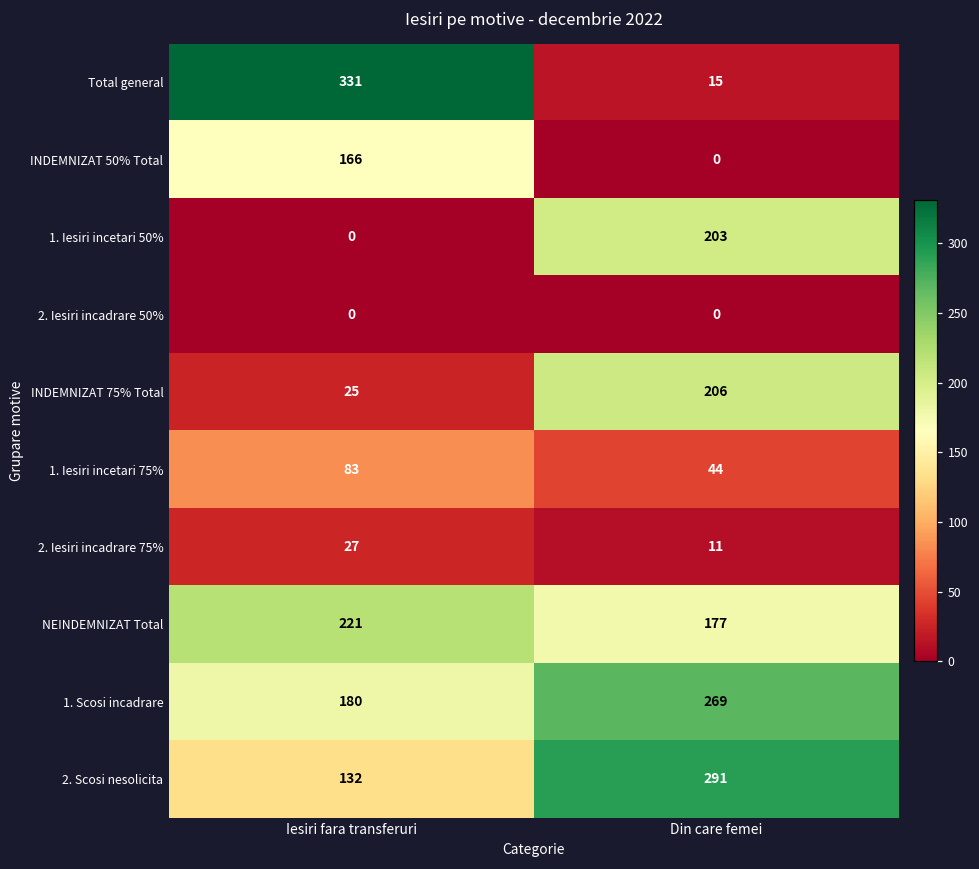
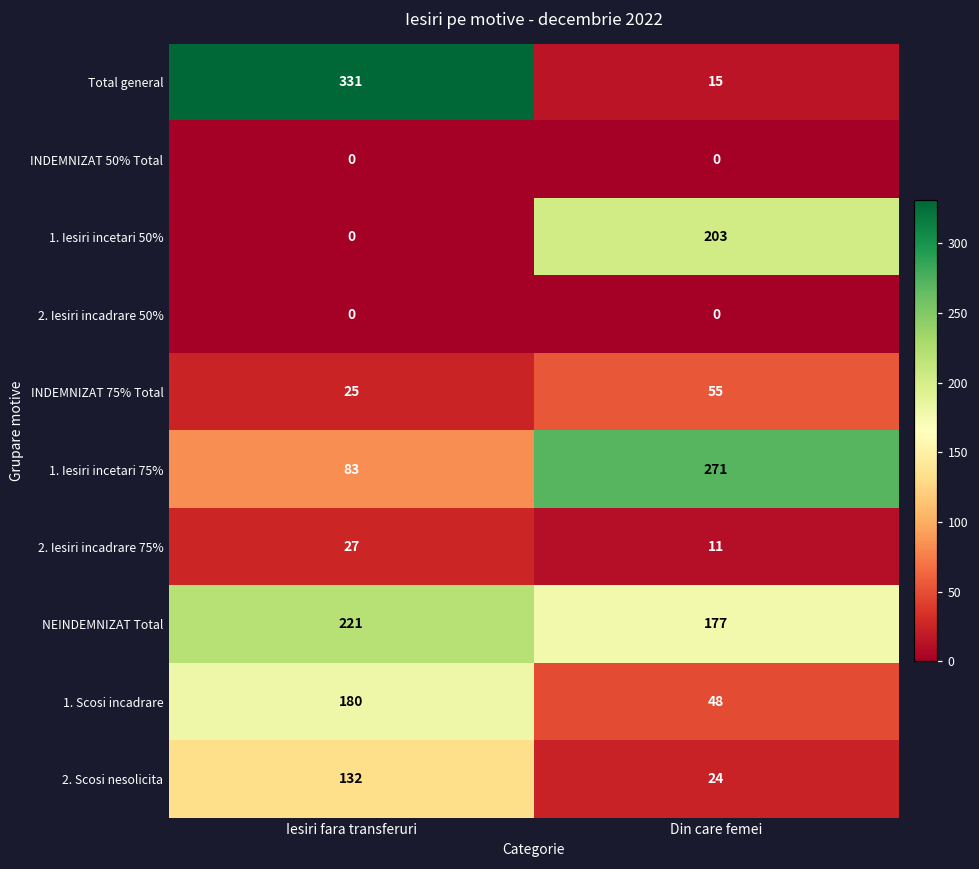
  {
    "Total general": {
      "Iesiri fara transferuri": 331,
      "Din care femei": 15
    },
    "INDEMNIZAT 50% Total": {
-     "Iesiri fara transferuri": 166,
+     "Iesiri fara transferuri": 0,
      "Din care femei": 0
    },
    "1. Iesiri incetari 50%": {
      "Iesiri fara transferuri": 0,
      "Din care femei": 203
    },
    "2. Iesiri incadrare 50%": {
      "Iesiri fara transferuri": 0,
      "Din care femei": 0
    },
    "INDEMNIZAT 75% Total": {
      "Iesiri fara transferuri": 25,
-     "Din care femei": 206
+     "Din care femei": 55
    },
    "1. Iesiri incetari 75%": {
      "Iesiri fara transferuri": 83,
-     "Din care femei": 44
+     "Din care femei": 271
    },
    "2. Iesiri incadrare 75%": {
      "Iesiri fara transferuri": 27,
      "Din care femei": 11
    },
    "NEINDEMNIZAT Total": {
      "Iesiri fara transferuri": 221,
      "Din care femei": 177
    },
    "1. Scosi incadrare": {
      "Iesiri fara transferuri": 180,
-     "Din care femei": 269
+     "Din care femei": 48
    },
    "2. Scosi nesolicita": {
      "Iesiri fara transferuri": 132,
-     "Din care femei": 291
+     "Din care femei": 24
    }
  }
